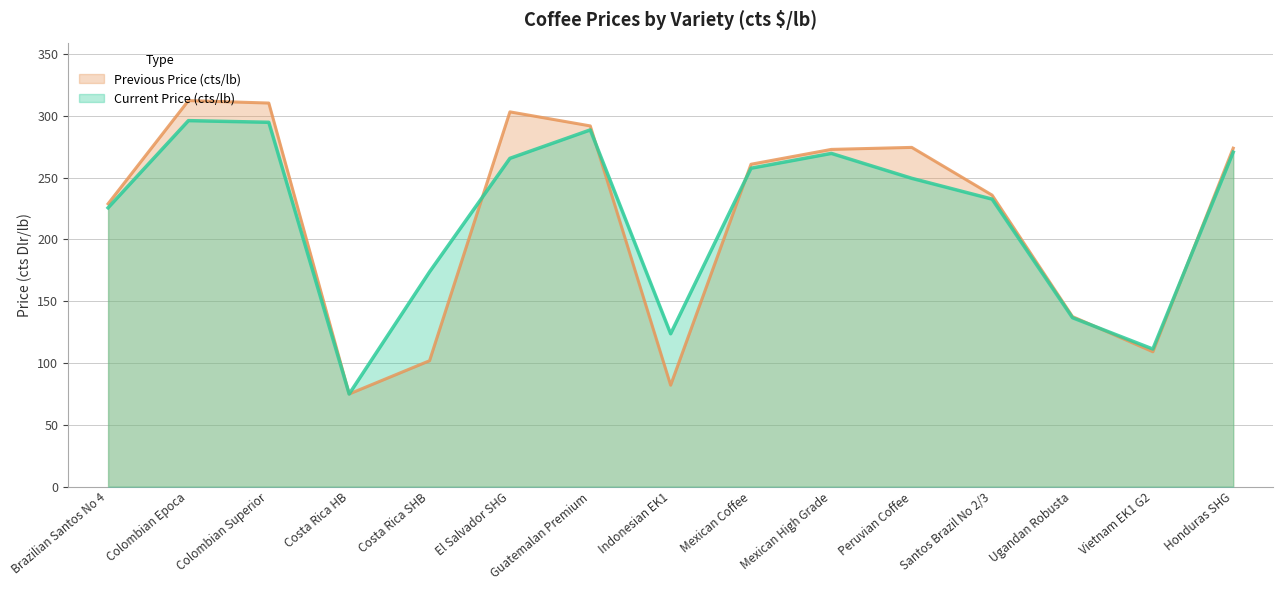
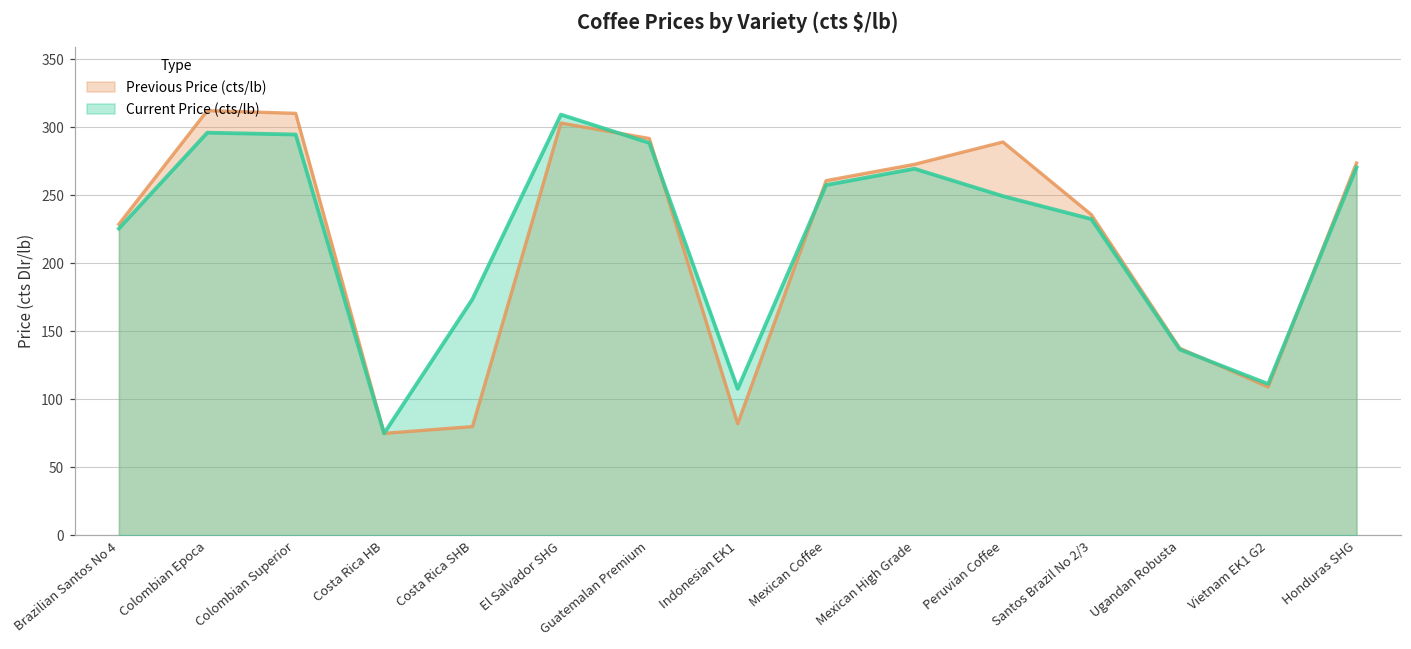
  {
    "Previous Price (cts/lb)": {
      "Brazilian Santos No 4": 229,
      "Colombian Epoca": 312,
      "Colombian Superior": 310,
-     "Costa Rica SHB": 102,
+     "Costa Rica SHB": 80,
      "El Salvador SHG": 303,
      "Guatemalan Premium": 292,
      "Indonesian EK1": 82,
      "Mexican Coffee": 261,
      "Mexican High Grade": 273,
-     "Peruvian Coffee": 275,
+     "Peruvian Coffee": 289,
      "Santos Brazil No 2/3": 236,
      "Vietnam EK1 G2": 109,
      "Honduras SHG": 274
    },
    "Current Price (cts/lb)": {
      "Brazilian Santos No 4": 226,
      "Colombian Epoca": 296,
      "Colombian Superior": 295,
      "Costa Rica SHB": 174,
-     "El Salvador SHG": 266,
+     "El Salvador SHG": 309,
      "Guatemalan Premium": 289,
-     "Indonesian EK1": 124,
+     "Indonesian EK1": 108,
      "Mexican Coffee": 258,
      "Mexican High Grade": 270,
      "Peruvian Coffee": 249,
      "Santos Brazil No 2/3": 233,
      "Vietnam EK1 G2": 111,
      "Honduras SHG": 271
    }
  }
